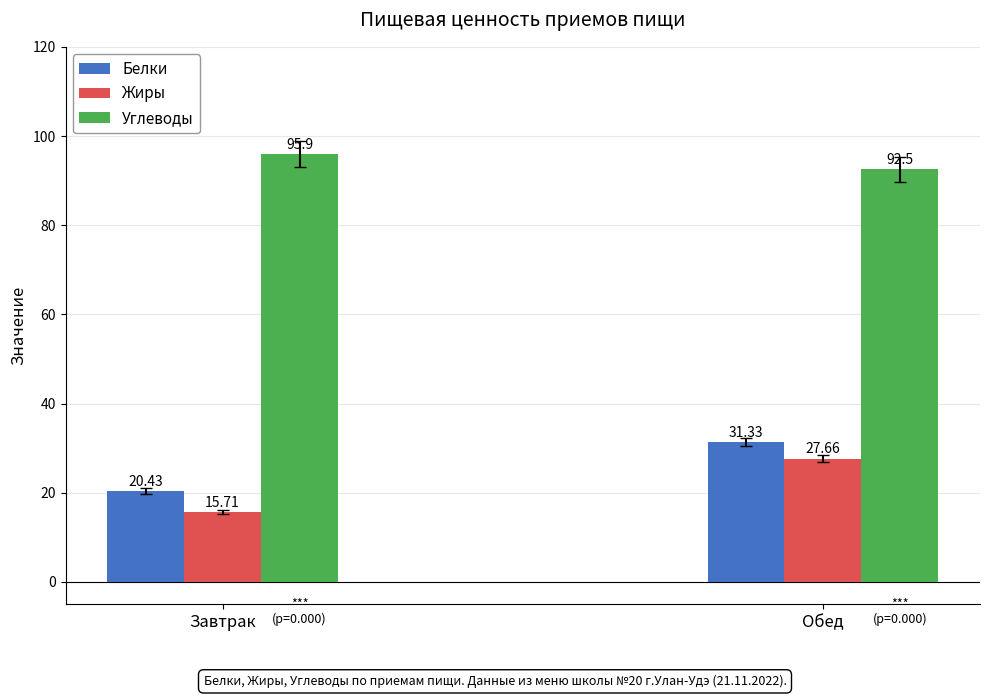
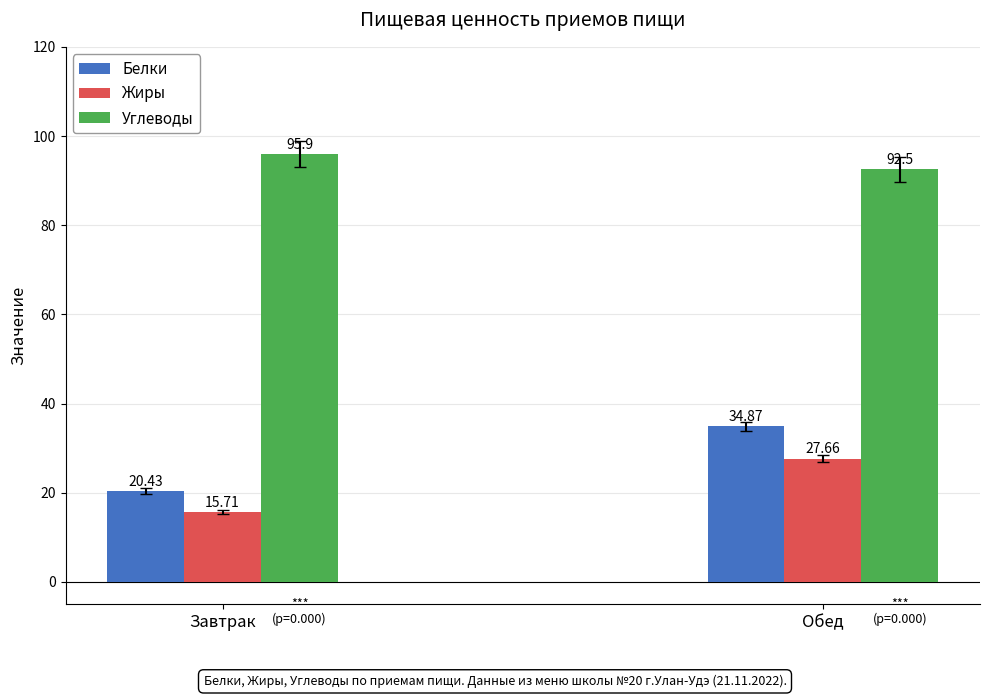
  {
    "Белки": {
-     "Обед": 31.33
+     "Обед": 34.87
    }
  }
